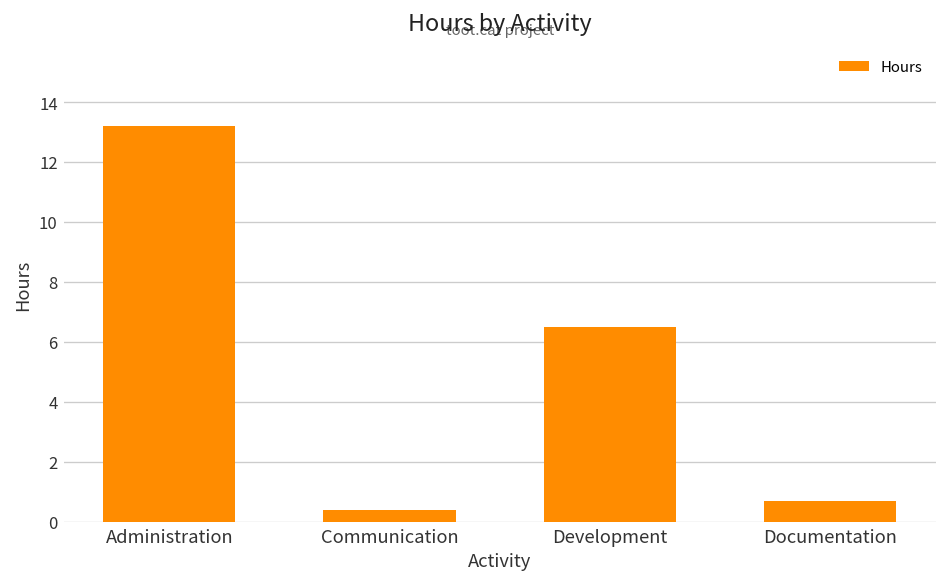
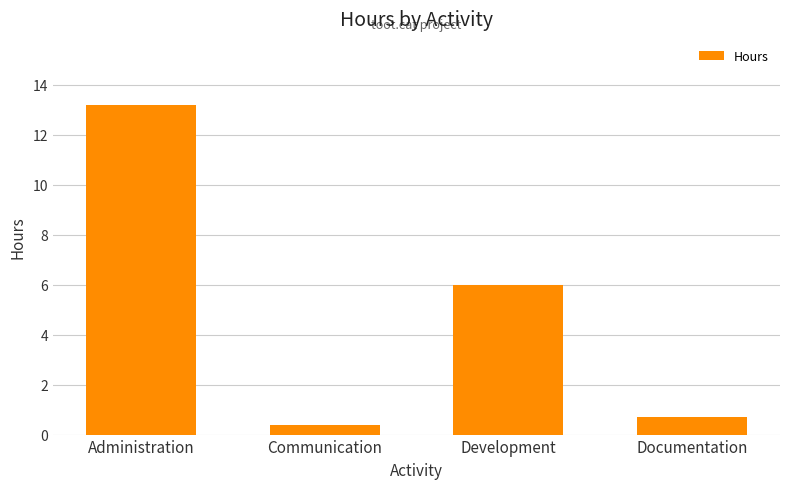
  {
    "Administration": 13.2,
    "Communication": 0.4,
-   "Development": 6.5,
+   "Development": 6.0,
    "Documentation": 0.7
  }
